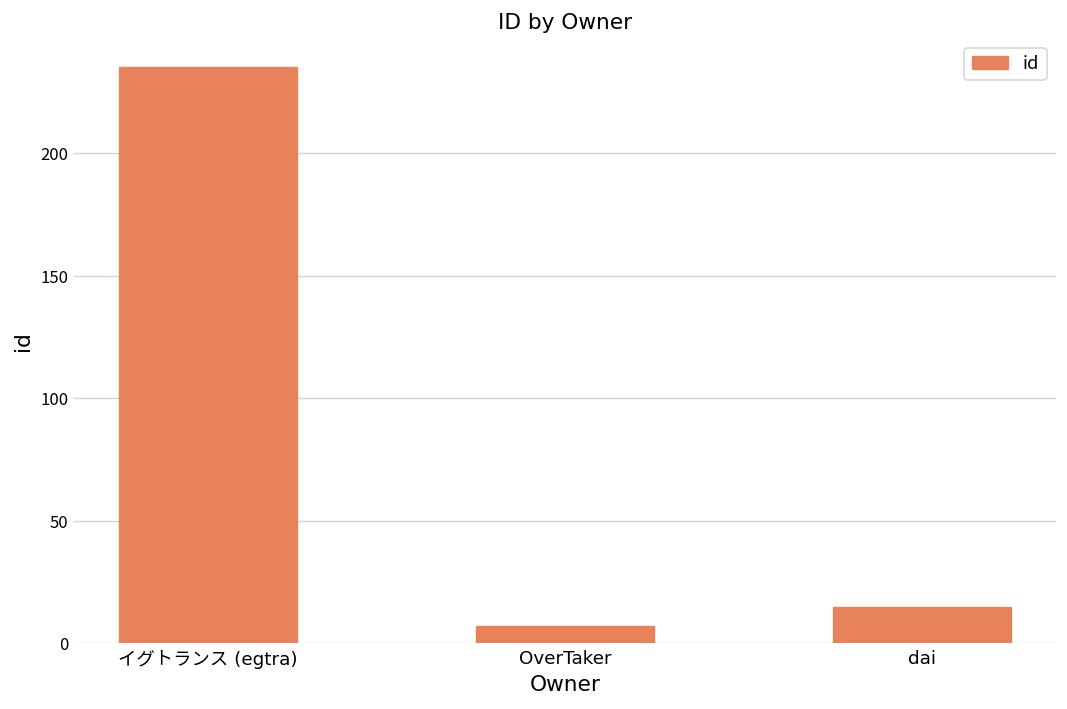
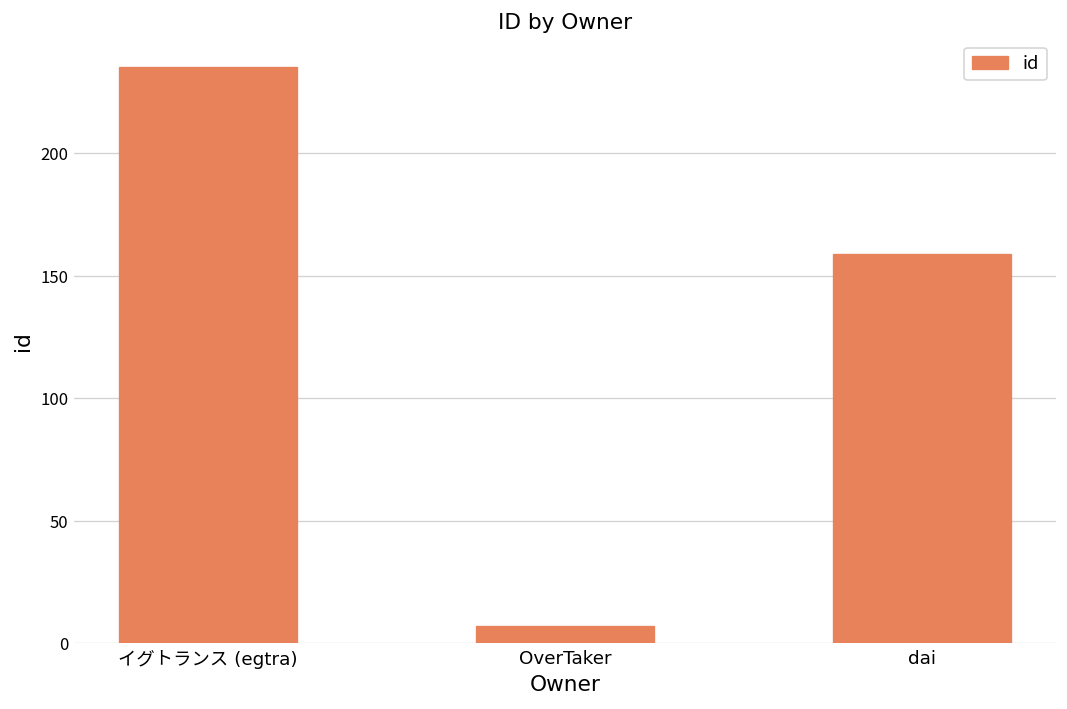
  {
    "イグトランス (egtra)": 235,
    "OverTaker": 7,
-   "dai": 15
+   "dai": 159
  }
